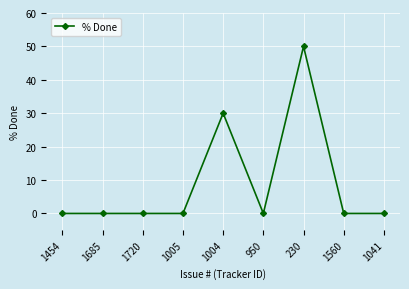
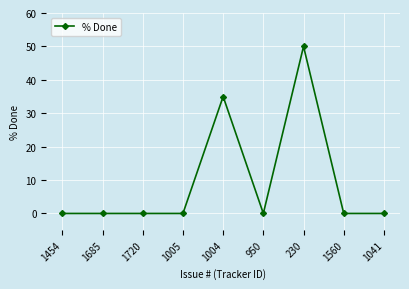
  {
    "1454": 0,
    "1685": 0,
    "1720": 0,
    "1005": 0,
-   "1004": 30,
+   "1004": 35,
    "950": 0,
    "230": 50,
    "1560": 0,
    "1041": 0
  }
